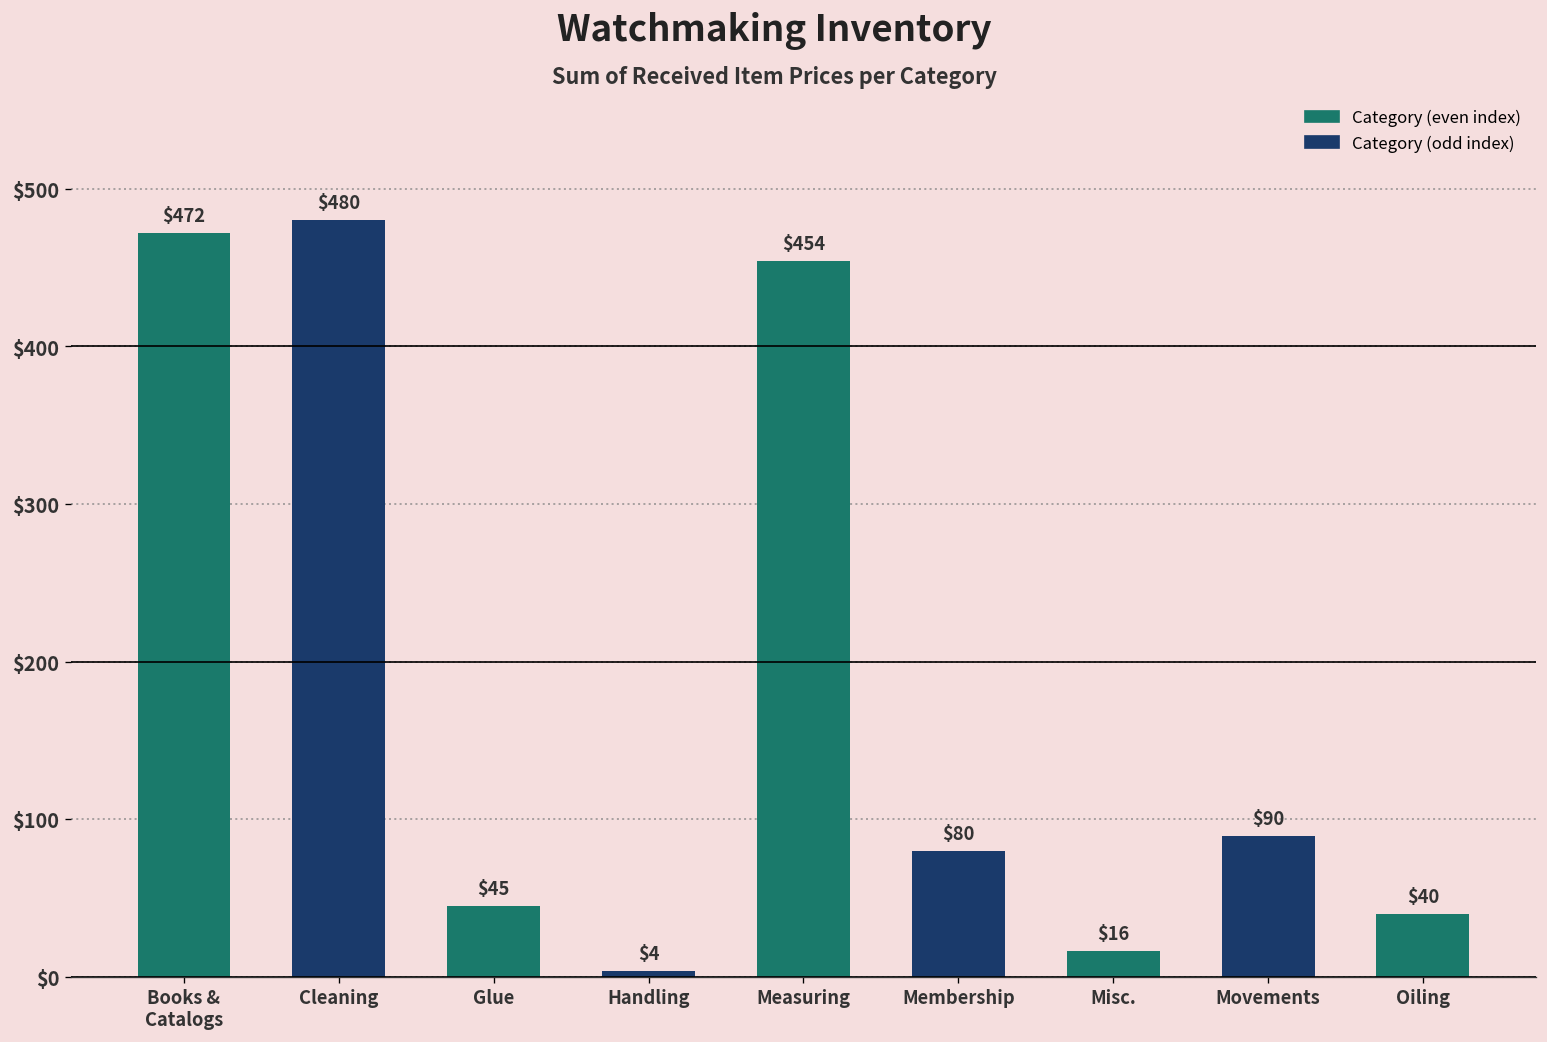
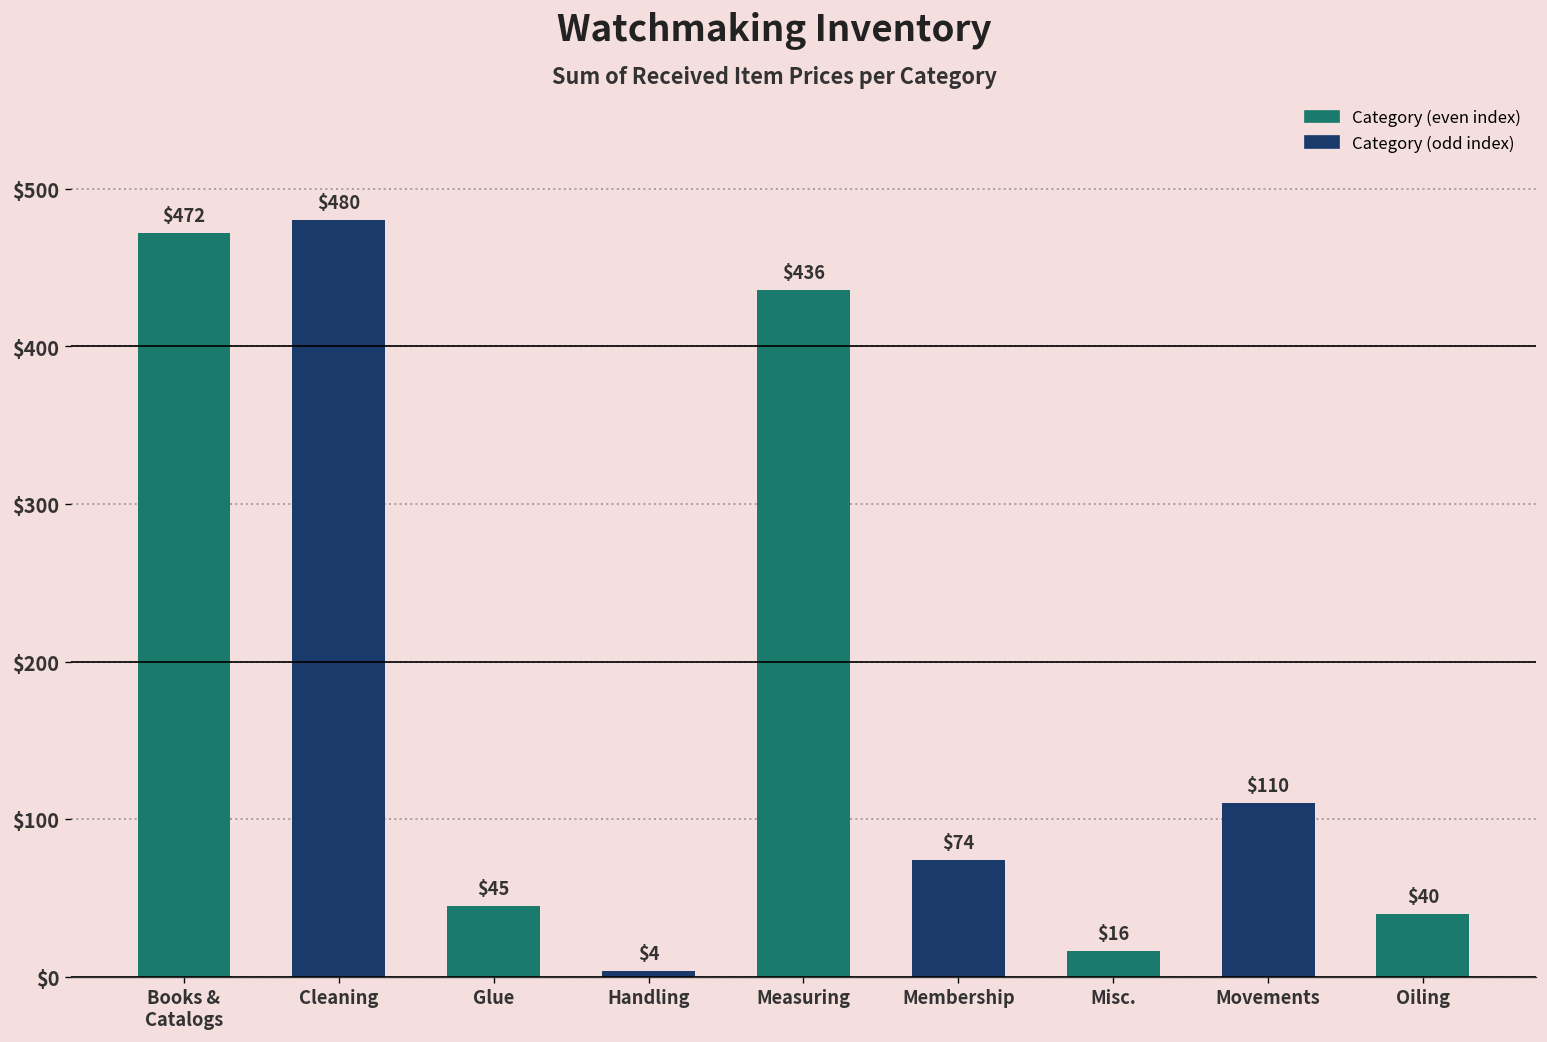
  {
    "Books & Catalogs": "$472",
    "Cleaning": "$480",
    "Glue": "$45",
    "Handling": "$4",
-   "Measuring": "$454",
-   "Membership": "$80",
+   "Measuring": "$436",
+   "Membership": "$74",
    "Misc.": "$16",
-   "Movements": "$90",
+   "Movements": "$110",
    "Oiling": "$40"
  }
